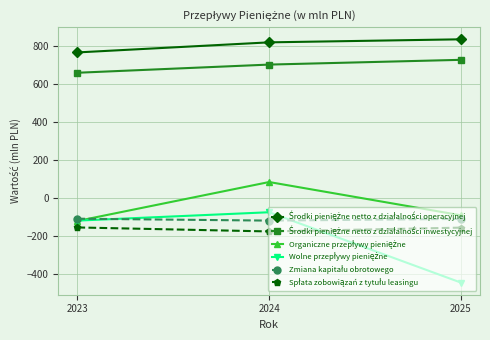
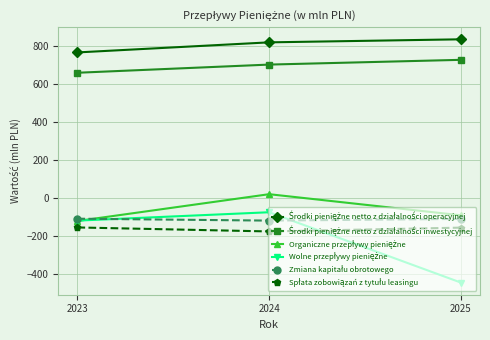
  {
    "Organiczne przepływy pieniężne": {
-     "2024": 90
+     "2024": 20
    }
  }
